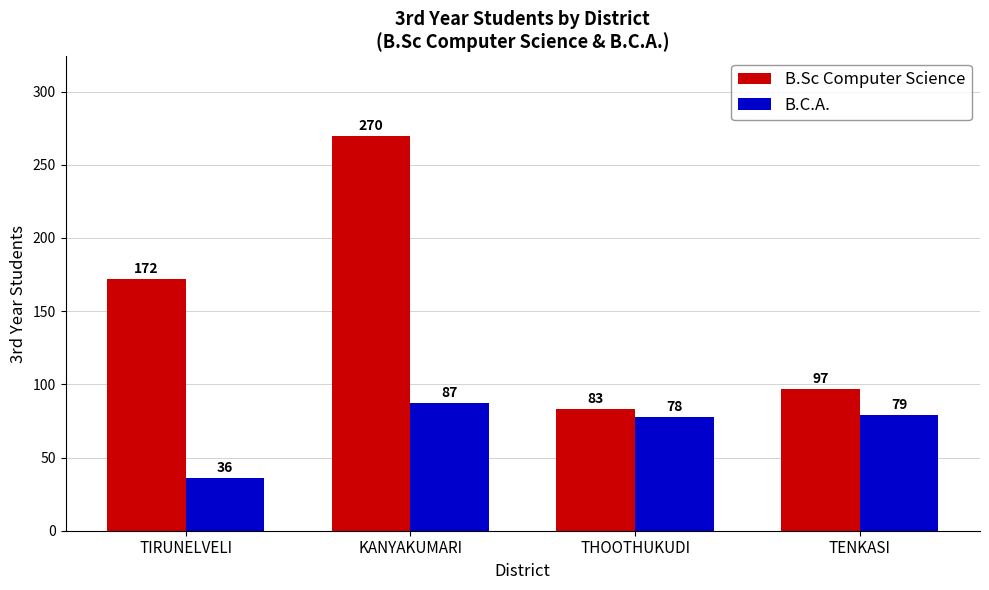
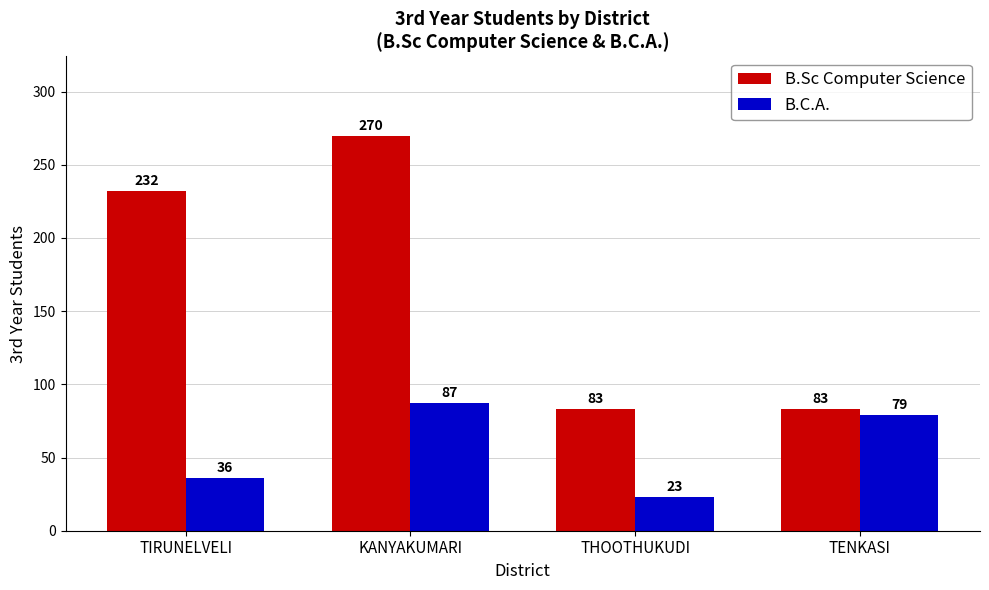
  {
    "B.Sc Computer Science": {
-     "TIRUNELVELI": 172,
+     "TIRUNELVELI": 232,
      "KANYAKUMARI": 270,
      "THOOTHUKUDI": 83,
-     "TENKASI": 97
+     "TENKASI": 83
    },
    "B.C.A.": {
      "TIRUNELVELI": 36,
      "KANYAKUMARI": 87,
-     "THOOTHUKUDI": 78,
+     "THOOTHUKUDI": 23,
      "TENKASI": 79
    }
  }
